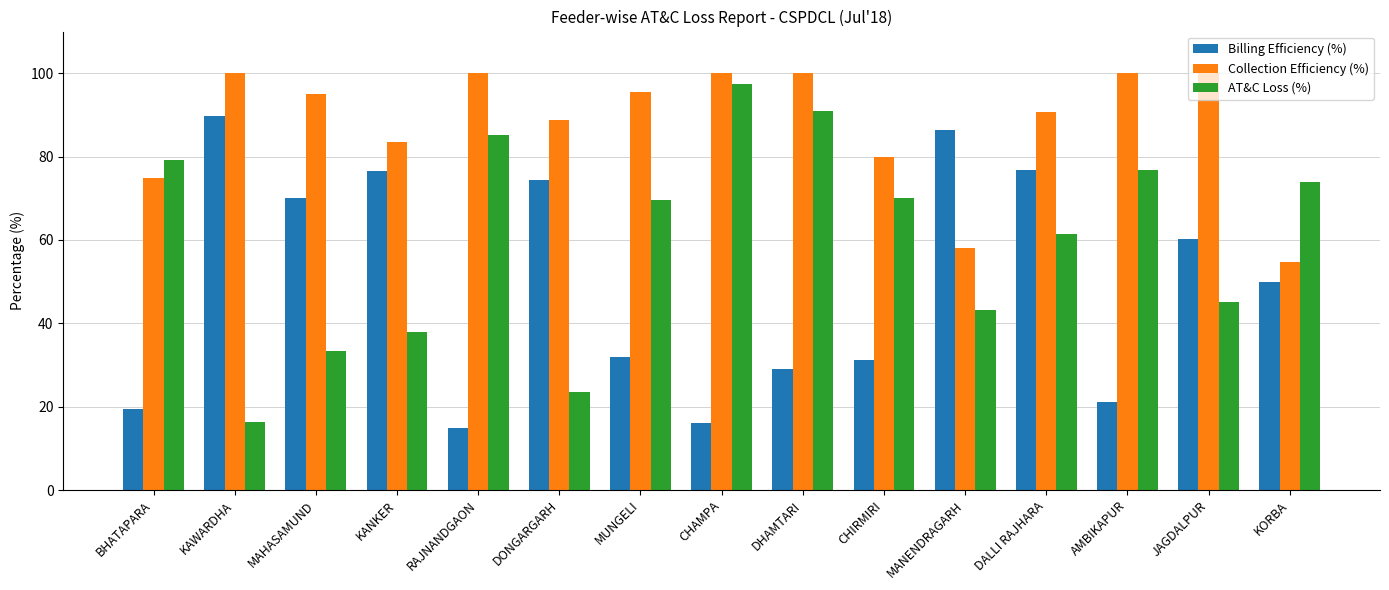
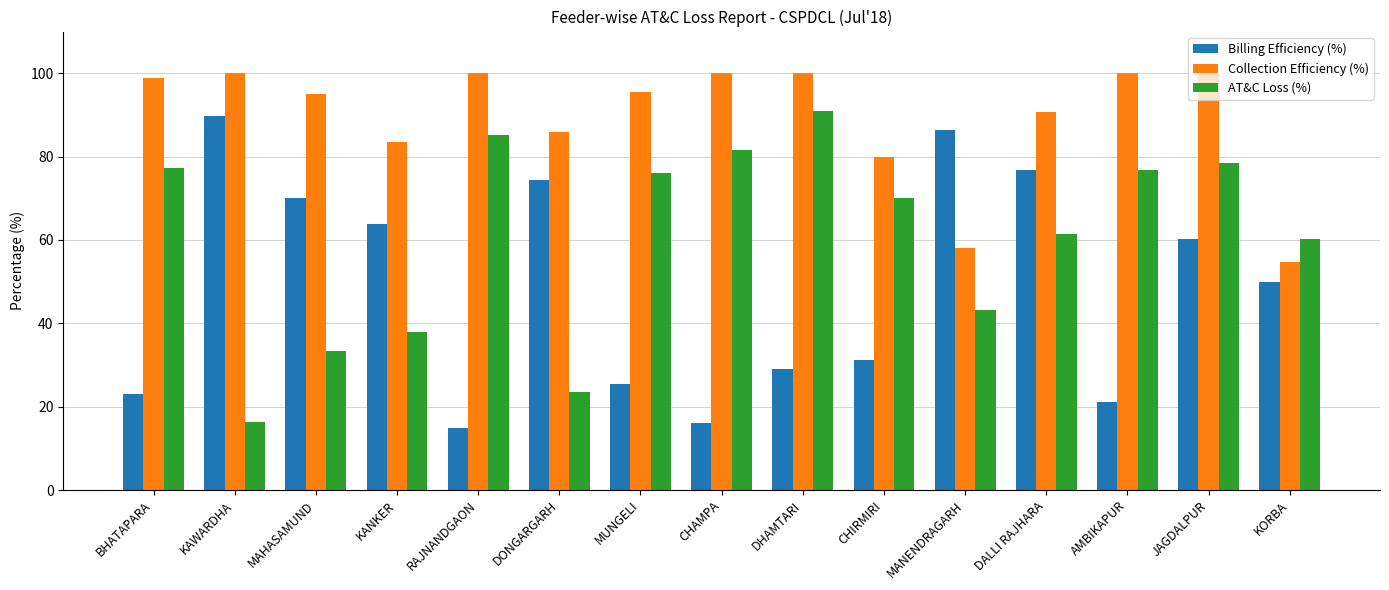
  {
    "Billing Efficiency (%)": {
-     "BHATAPARA": 20,
+     "BHATAPARA": 23,
      "KAWARDHA": 90,
      "MAHASAMUND": 70,
-     "KANKER": 76,
+     "KANKER": 64,
      "RAJNANDGAON": 15,
      "DONGARGARH": 74,
-     "MUNGELI": 32,
+     "MUNGELI": 25,
      "CHAMPA": 16,
      "DHAMTARI": 29,
      "CHIRMIRI": 31,
      "MANENDRAGARH": 86,
      "DALLI RAJHARA": 77,
      "AMBIKAPUR": 21,
      "JAGDALPUR": 60,
      "KORBA": 50
    },
    "Collection Efficiency (%)": {
-     "BHATAPARA": 75,
+     "BHATAPARA": 99,
      "KAWARDHA": 100,
      "MAHASAMUND": 95,
      "KANKER": 84,
      "RAJNANDGAON": 100,
-     "DONGARGARH": 89,
+     "DONGARGARH": 86,
      "MUNGELI": 95,
      "CHAMPA": 100,
      "DHAMTARI": 100,
      "CHIRMIRI": 80,
      "MANENDRAGARH": 58,
      "DALLI RAJHARA": 91,
      "AMBIKAPUR": 100,
      "KORBA": 55
    },
    "AT&C Loss (%)": {
-     "BHATAPARA": 79,
+     "BHATAPARA": 77,
      "KAWARDHA": 16,
      "MAHASAMUND": 33,
      "KANKER": 38,
      "RAJNANDGAON": 85,
      "DONGARGARH": 24,
-     "MUNGELI": 70,
-     "CHAMPA": 97,
+     "MUNGELI": 76,
+     "CHAMPA": 82,
      "DHAMTARI": 91,
      "CHIRMIRI": 70,
      "MANENDRAGARH": 43,
      "DALLI RAJHARA": 61,
      "AMBIKAPUR": 77,
-     "JAGDALPUR": 45,
-     "KORBA": 74
+     "JAGDALPUR": 78,
+     "KORBA": 60
    }
  }
